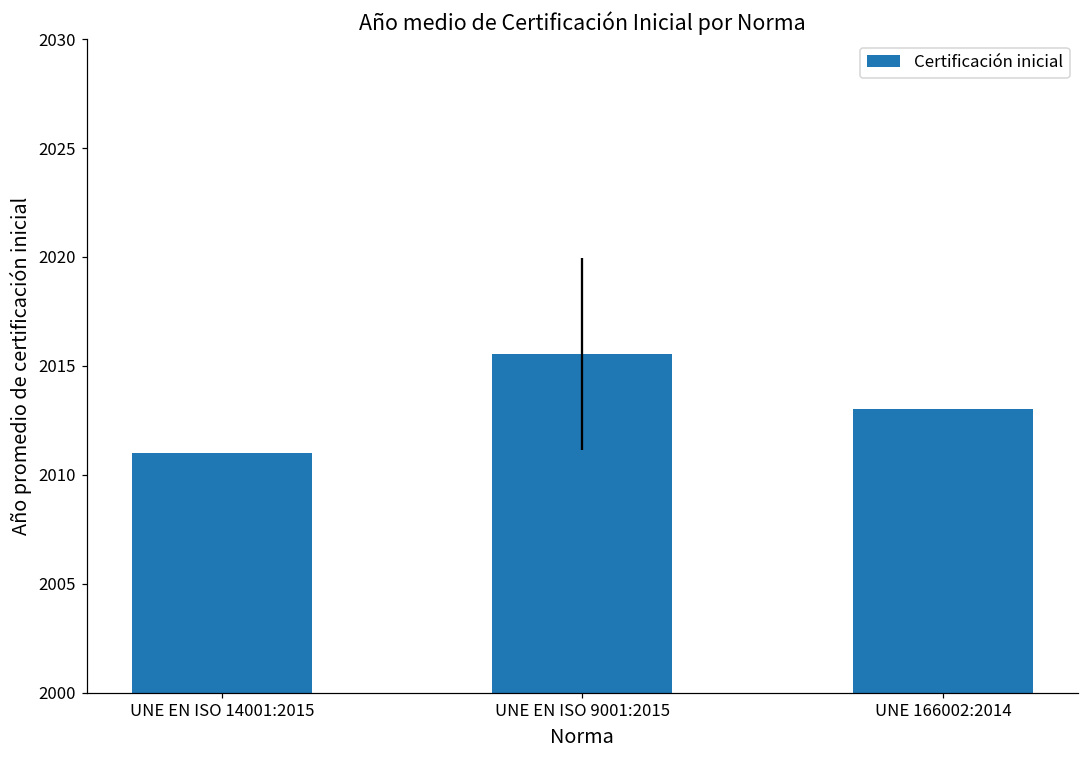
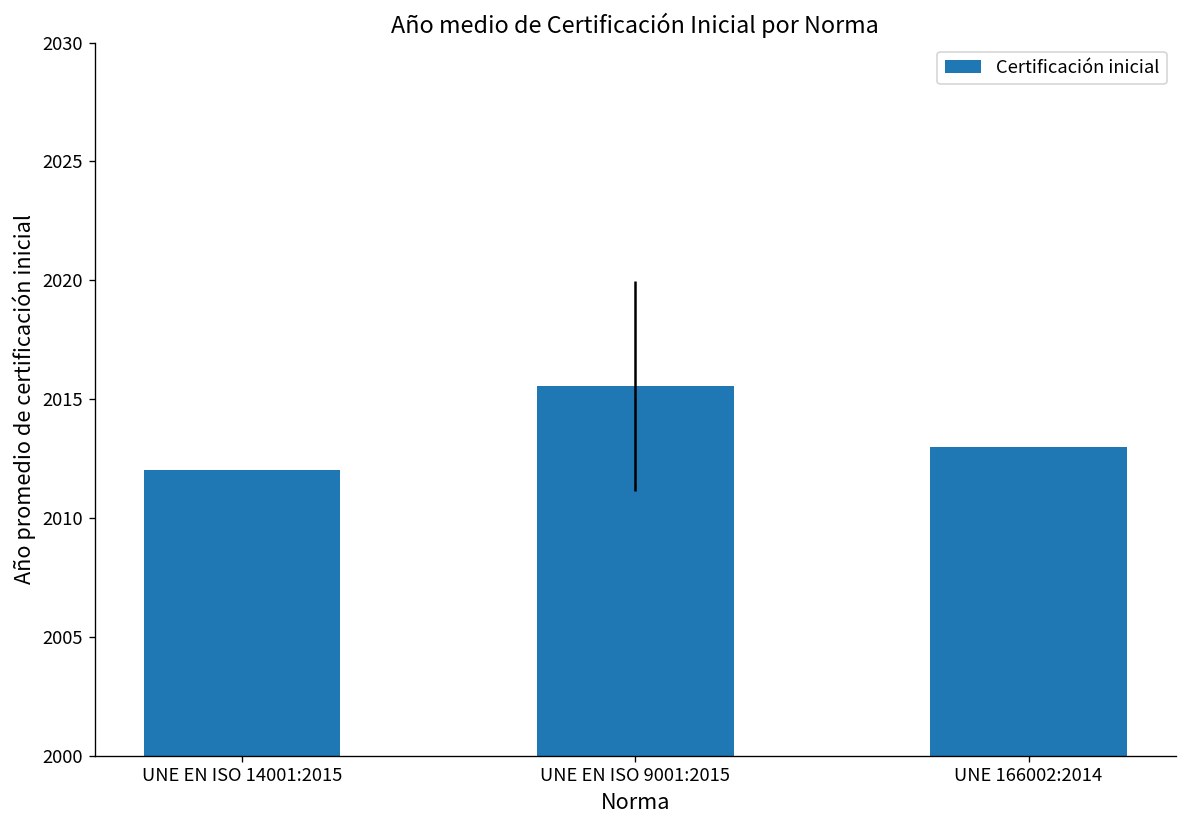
  {
-   "UNE EN ISO 14001:2015": 2011,
+   "UNE EN ISO 14001:2015": 2012,
    "UNE EN ISO 9001:2015": 2015.5,
    "UNE 166002:2014": 2013
  }
